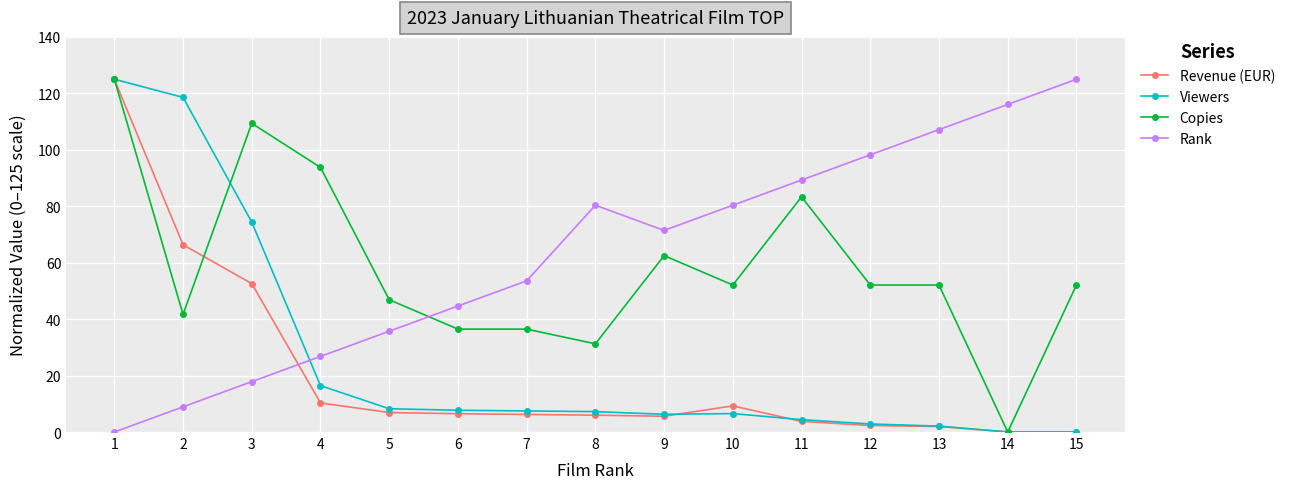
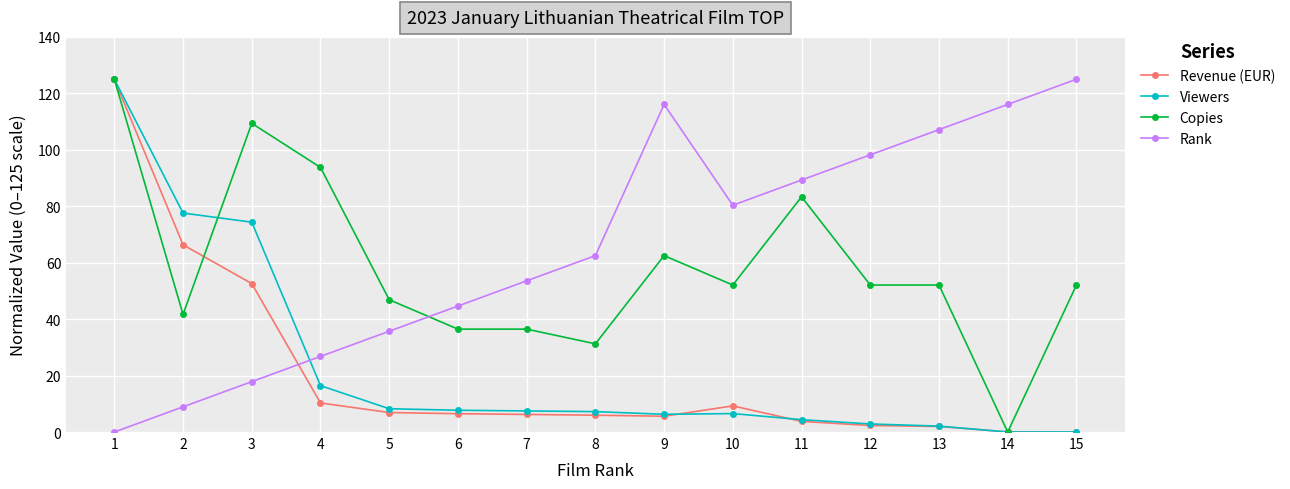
  {
    "Revenue (EUR)": {
      "2": 66,
      "3": 53,
      "4": 10,
      "5": 7,
      "6": 6,
      "7": 6,
      "8": 6,
      "10": 9
    },
    "Viewers": {
-     "2": 119,
+     "2": 78,
      "3": 74,
      "4": 16,
      "5": 8,
      "6": 8,
      "7": 7,
      "8": 7,
      "10": 7
    },
    "Copies": {
      "2": 42,
      "3": 109,
      "4": 94,
      "5": 47,
      "6": 36,
      "7": 36,
      "8": 31,
      "9": 63,
      "10": 52,
      "11": 83,
      "12": 52,
      "13": 52,
      "15": 52
    },
    "Rank": {
      "1": 0,
      "2": 9,
      "3": 18,
      "4": 27,
      "5": 36,
      "6": 45,
      "7": 54,
-     "8": 80,
-     "9": 71,
+     "8": 63,
+     "9": 116,
      "10": 80,
      "11": 89,
      "12": 98,
      "13": 107,
      "14": 116,
      "15": 125
    }
  }
